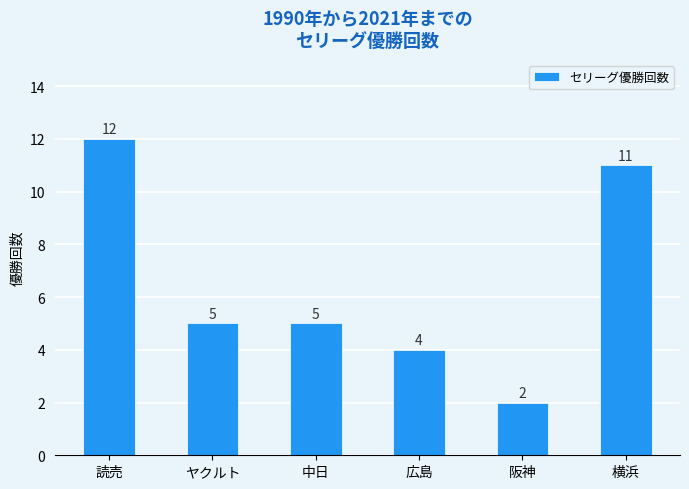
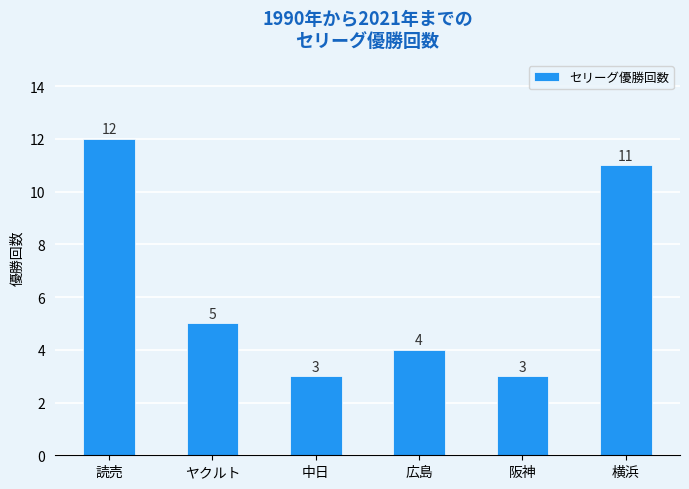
  {
    "読売": 12,
    "ヤクルト": 5,
-   "中日": 5,
+   "中日": 3,
    "広島": 4,
-   "阪神": 2,
+   "阪神": 3,
    "横浜": 11
  }
